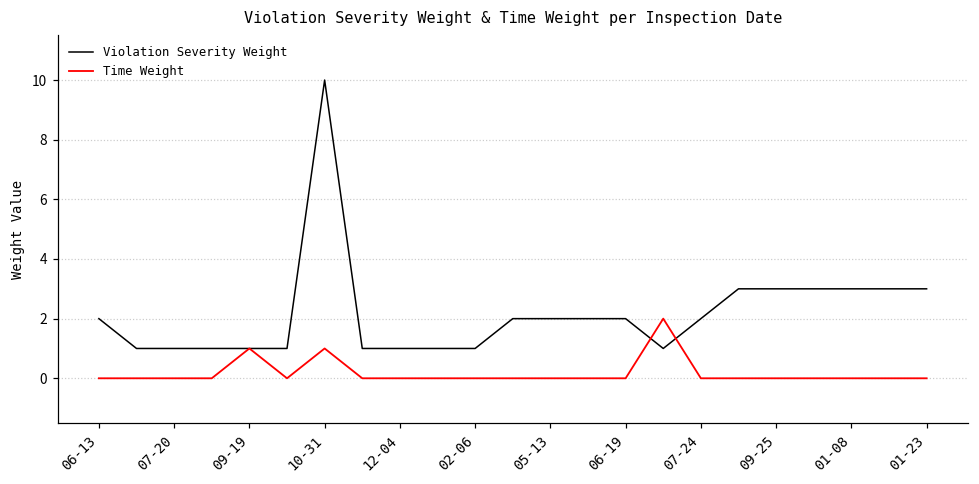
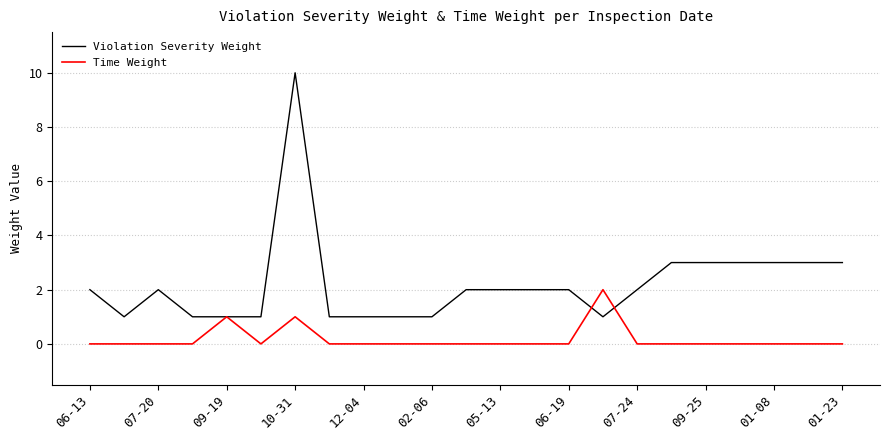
  {
    "Violation Severity Weight": {
      "06-13": 2,
-     "07-20": 1,
+     "07-20": 2,
      "10-31": 10,
      "12-04": 1,
      "02-06": 1,
      "05-13": 2,
      "06-19": 2,
      "07-24": 2,
      "09-25": 3,
      "01-08": 3,
      "01-23": 3
    },
    "Time Weight": {
      "06-13": 0,
      "07-20": 0,
      "10-31": 1,
      "12-04": 0,
      "02-06": 0,
      "05-13": 0,
      "06-19": 0,
      "07-24": 0,
      "09-25": 0,
      "01-08": 0,
      "01-23": 0
    }
  }
